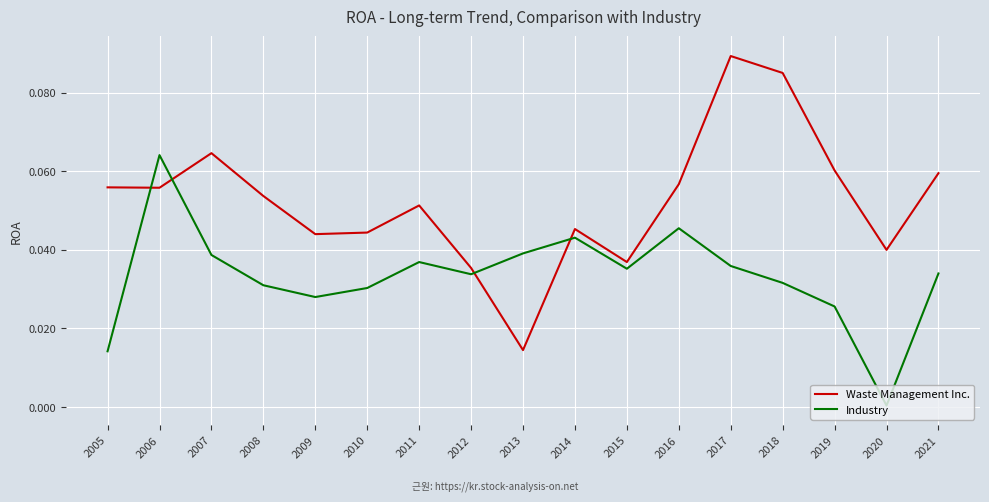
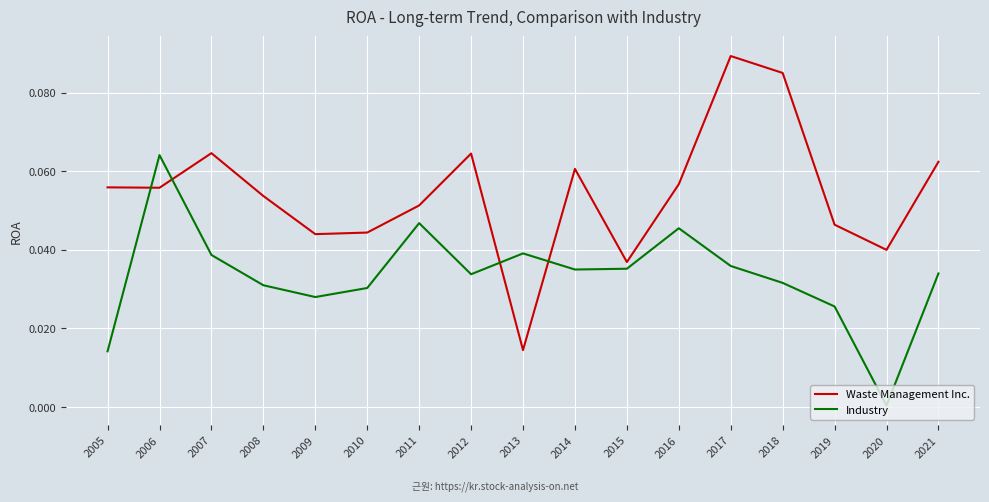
  {
    "Waste Management Inc.": {
      "2005": 0.056,
      "2006": 0.056,
      "2007": 0.065,
      "2008": 0.054,
      "2009": 0.044,
      "2010": 0.044,
      "2011": 0.051,
-     "2012": 0.035,
+     "2012": 0.065,
      "2013": 0.015,
-     "2014": 0.045,
+     "2014": 0.061,
      "2015": 0.037,
      "2016": 0.057,
      "2017": 0.089,
      "2018": 0.085,
-     "2019": 0.060,
+     "2019": 0.046,
      "2020": 0.040,
-     "2021": 0.060
+     "2021": 0.062
    },
    "Industry": {
      "2005": 0.014,
      "2006": 0.064,
      "2007": 0.039,
      "2008": 0.031,
      "2009": 0.028,
      "2010": 0.030,
-     "2011": 0.037,
+     "2011": 0.047,
      "2012": 0.034,
      "2013": 0.039,
-     "2014": 0.043,
+     "2014": 0.035,
      "2015": 0.035,
      "2016": 0.046,
      "2017": 0.036,
      "2018": 0.032,
      "2019": 0.026,
      "2021": 0.034
    }
  }
